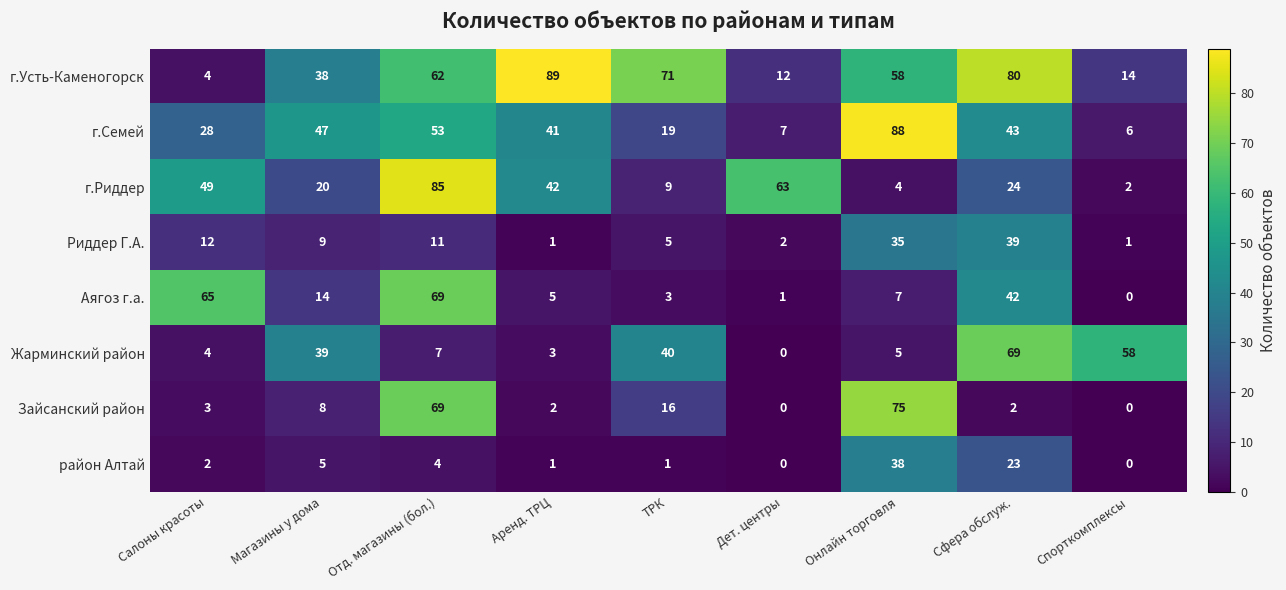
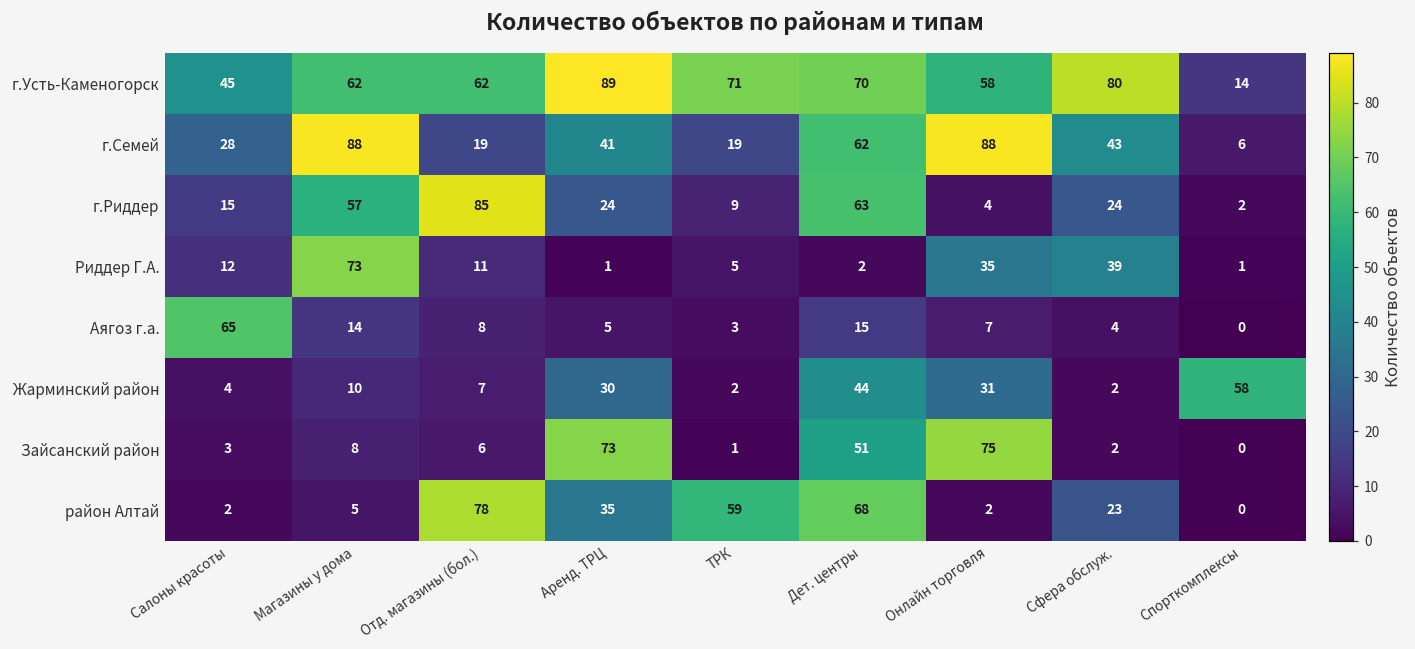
  {
    "г.Усть-Каменогорск": {
-     "Салоны красоты": 4,
-     "Магазины у дома": 38,
+     "Салоны красоты": 45,
+     "Магазины у дома": 62,
      "Отд. магазины (бол.)": 62,
      "Аренд. ТРЦ": 89,
      "ТРК": 71,
-     "Дет. центры": 12,
+     "Дет. центры": 70,
      "Онлайн торговля": 58,
      "Сфера обслуж.": 80,
      "Спорткомплексы": 14
    },
    "г.Семей": {
      "Салоны красоты": 28,
-     "Магазины у дома": 47,
-     "Отд. магазины (бол.)": 53,
+     "Магазины у дома": 88,
+     "Отд. магазины (бол.)": 19,
      "Аренд. ТРЦ": 41,
      "ТРК": 19,
-     "Дет. центры": 7,
+     "Дет. центры": 62,
      "Онлайн торговля": 88,
      "Сфера обслуж.": 43,
      "Спорткомплексы": 6
    },
    "г.Риддер": {
-     "Салоны красоты": 49,
-     "Магазины у дома": 20,
+     "Салоны красоты": 15,
+     "Магазины у дома": 57,
      "Отд. магазины (бол.)": 85,
-     "Аренд. ТРЦ": 42,
+     "Аренд. ТРЦ": 24,
      "ТРК": 9,
      "Дет. центры": 63,
      "Онлайн торговля": 4,
      "Сфера обслуж.": 24,
      "Спорткомплексы": 2
    },
    "Риддер Г.А.": {
      "Салоны красоты": 12,
-     "Магазины у дома": 9,
+     "Магазины у дома": 73,
      "Отд. магазины (бол.)": 11,
      "Аренд. ТРЦ": 1,
      "ТРК": 5,
      "Дет. центры": 2,
      "Онлайн торговля": 35,
      "Сфера обслуж.": 39,
      "Спорткомплексы": 1
    },
    "Аягоз г.а.": {
      "Салоны красоты": 65,
      "Магазины у дома": 14,
-     "Отд. магазины (бол.)": 69,
+     "Отд. магазины (бол.)": 8,
      "Аренд. ТРЦ": 5,
      "ТРК": 3,
-     "Дет. центры": 1,
+     "Дет. центры": 15,
      "Онлайн торговля": 7,
-     "Сфера обслуж.": 42,
+     "Сфера обслуж.": 4,
      "Спорткомплексы": 0
    },
    "Жарминский район": {
      "Салоны красоты": 4,
-     "Магазины у дома": 39,
+     "Магазины у дома": 10,
      "Отд. магазины (бол.)": 7,
-     "Аренд. ТРЦ": 3,
-     "ТРК": 40,
-     "Дет. центры": 0,
-     "Онлайн торговля": 5,
-     "Сфера обслуж.": 69,
+     "Аренд. ТРЦ": 30,
+     "ТРК": 2,
+     "Дет. центры": 44,
+     "Онлайн торговля": 31,
+     "Сфера обслуж.": 2,
      "Спорткомплексы": 58
    },
    "Зайсанский район": {
      "Салоны красоты": 3,
      "Магазины у дома": 8,
-     "Отд. магазины (бол.)": 69,
-     "Аренд. ТРЦ": 2,
-     "ТРК": 16,
-     "Дет. центры": 0,
+     "Отд. магазины (бол.)": 6,
+     "Аренд. ТРЦ": 73,
+     "ТРК": 1,
+     "Дет. центры": 51,
      "Онлайн торговля": 75,
      "Сфера обслуж.": 2,
      "Спорткомплексы": 0
    },
    "район Алтай": {
      "Салоны красоты": 2,
      "Магазины у дома": 5,
-     "Отд. магазины (бол.)": 4,
-     "Аренд. ТРЦ": 1,
-     "ТРК": 1,
-     "Дет. центры": 0,
-     "Онлайн торговля": 38,
+     "Отд. магазины (бол.)": 78,
+     "Аренд. ТРЦ": 35,
+     "ТРК": 59,
+     "Дет. центры": 68,
+     "Онлайн торговля": 2,
      "Сфера обслуж.": 23,
      "Спорткомплексы": 0
    }
  }
